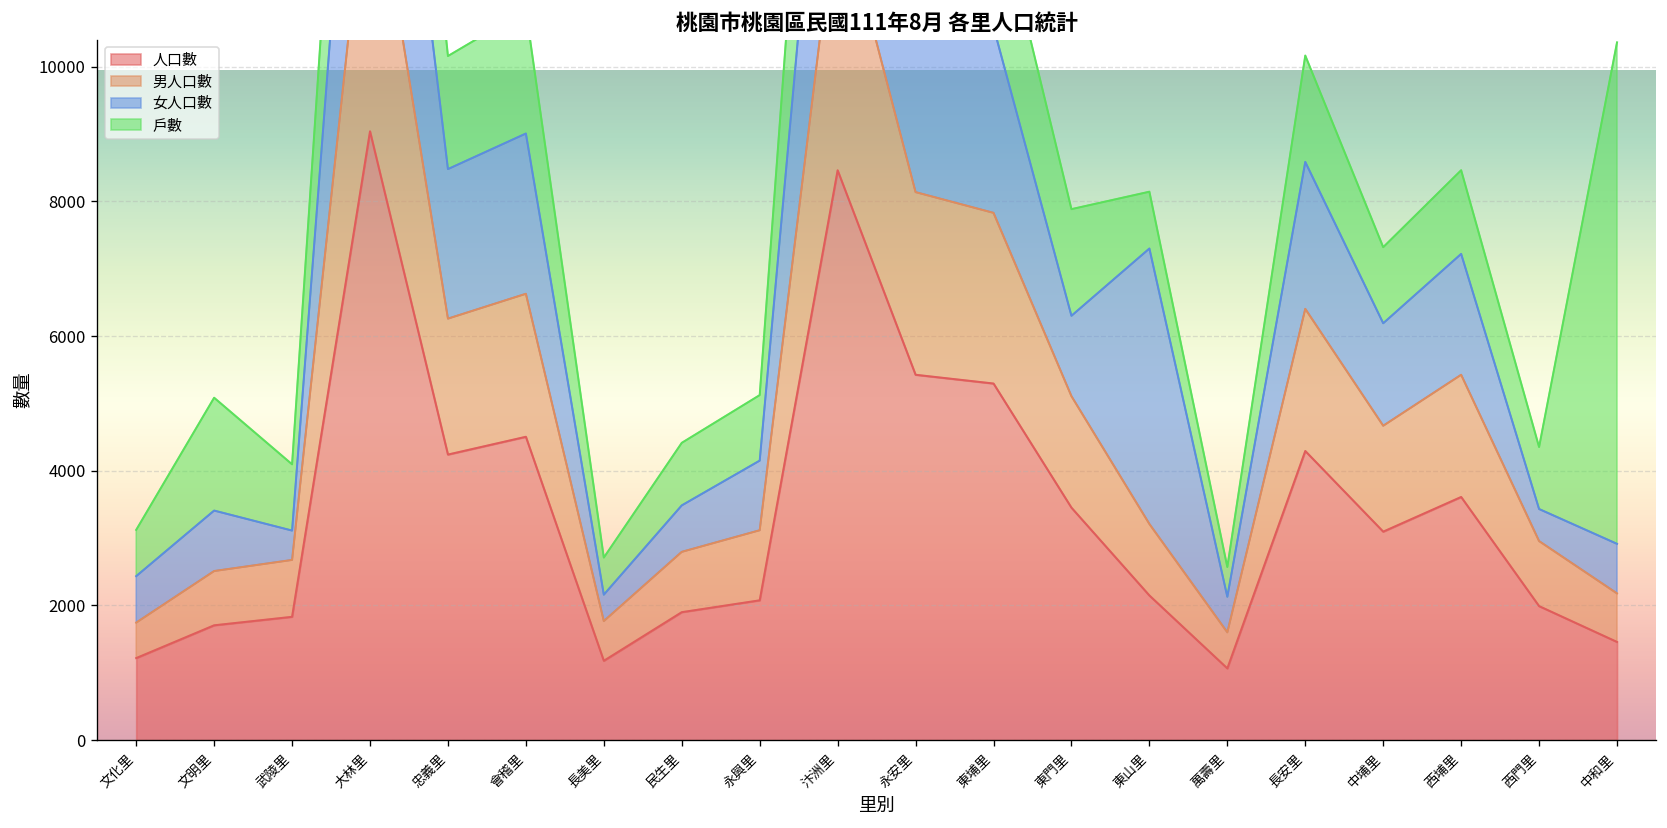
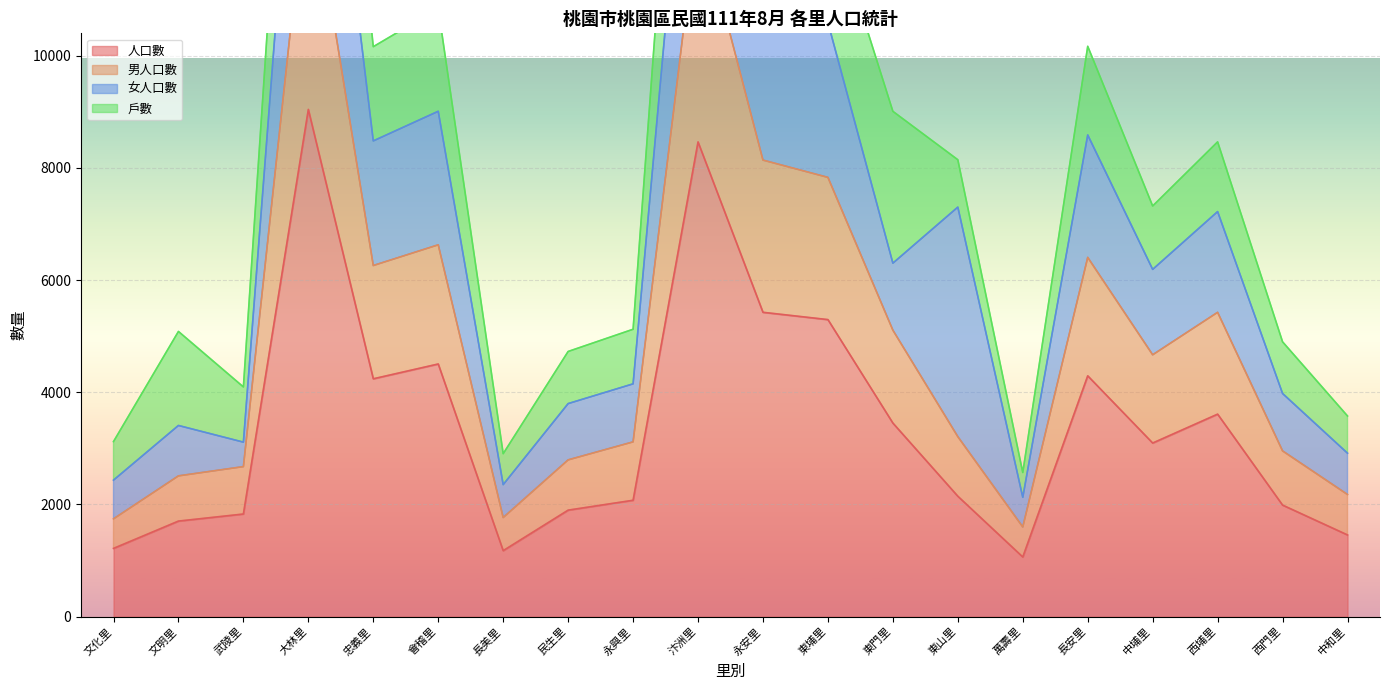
  {
    "女人口數": {
      "文化里": 700,
      "文明里": 900,
      "武陵里": 400,
      "忠義里": 2200,
      "會稽里": 2400,
-     "長美里": 400,
-     "民生里": 700,
+     "長美里": 600,
+     "民生里": 1000,
      "永興里": 1000,
      "東門里": 1200,
      "東山里": 4100,
      "萬壽里": 500,
      "長安里": 2200,
      "中埔里": 1500,
      "西埔里": 1800,
-     "西門里": 500,
+     "西門里": 1000,
      "中和里": 700
    },
    "戶數": {
      "文化里": 700,
      "文明里": 1700,
      "武陵里": 1000,
      "忠義里": 1700,
      "長美里": 600,
      "民生里": 900,
      "永興里": 1000,
-     "東門里": 1600,
+     "東門里": 2700,
      "東山里": 800,
      "萬壽里": 400,
      "長安里": 1600,
      "中埔里": 1100,
      "西埔里": 1200,
      "西門里": 900,
-     "中和里": 7400
+     "中和里": 700
    }
  }
